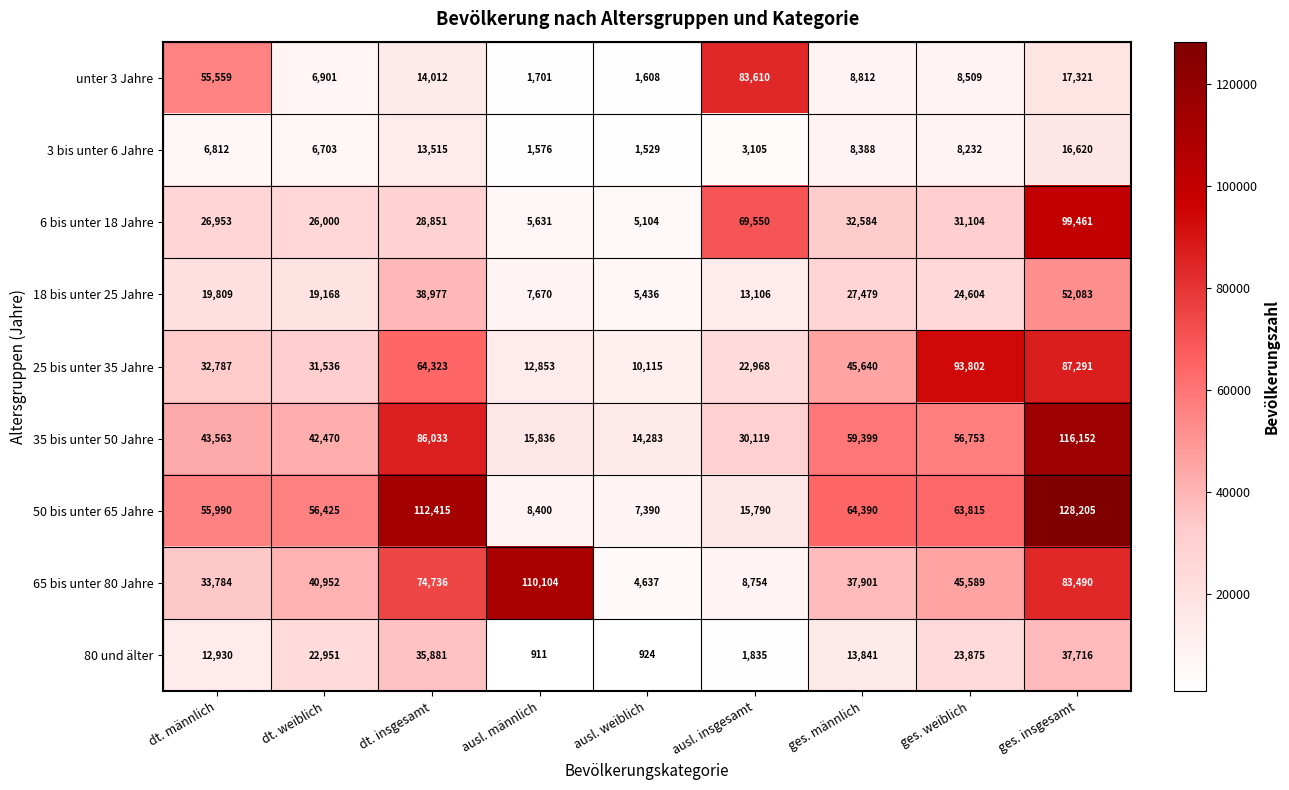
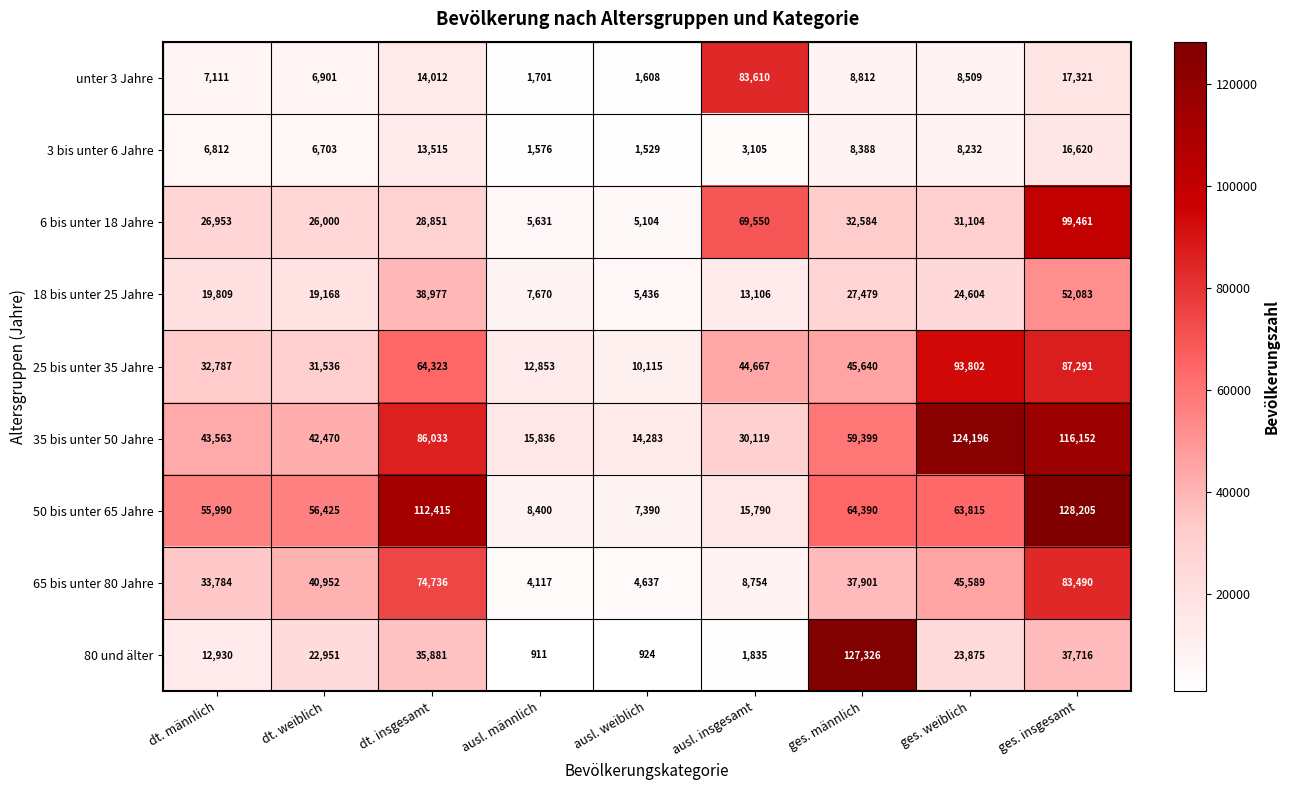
  {
    "unter 3 Jahre": {
-     "dt. männlich": "55,559",
+     "dt. männlich": "7,111",
      "dt. weiblich": "6,901",
      "dt. insgesamt": "14,012",
      "ausl. männlich": "1,701",
      "ausl. weiblich": "1,608",
      "ausl. insgesamt": "83,610",
      "ges. männlich": "8,812",
      "ges. weiblich": "8,509",
      "ges. insgesamt": "17,321"
    },
    "3 bis unter 6 Jahre": {
      "dt. männlich": "6,812",
      "dt. weiblich": "6,703",
      "dt. insgesamt": "13,515",
      "ausl. männlich": "1,576",
      "ausl. weiblich": "1,529",
      "ausl. insgesamt": "3,105",
      "ges. männlich": "8,388",
      "ges. weiblich": "8,232",
      "ges. insgesamt": "16,620"
    },
    "6 bis unter 18 Jahre": {
      "dt. männlich": "26,953",
      "dt. weiblich": "26,000",
      "dt. insgesamt": "28,851",
      "ausl. männlich": "5,631",
      "ausl. weiblich": "5,104",
      "ausl. insgesamt": "69,550",
      "ges. männlich": "32,584",
      "ges. weiblich": "31,104",
      "ges. insgesamt": "99,461"
    },
    "18 bis unter 25 Jahre": {
      "dt. männlich": "19,809",
      "dt. weiblich": "19,168",
      "dt. insgesamt": "38,977",
      "ausl. männlich": "7,670",
      "ausl. weiblich": "5,436",
      "ausl. insgesamt": "13,106",
      "ges. männlich": "27,479",
      "ges. weiblich": "24,604",
      "ges. insgesamt": "52,083"
    },
    "25 bis unter 35 Jahre": {
      "dt. männlich": "32,787",
      "dt. weiblich": "31,536",
      "dt. insgesamt": "64,323",
      "ausl. männlich": "12,853",
      "ausl. weiblich": "10,115",
-     "ausl. insgesamt": "22,968",
+     "ausl. insgesamt": "44,667",
      "ges. männlich": "45,640",
      "ges. weiblich": "93,802",
      "ges. insgesamt": "87,291"
    },
    "35 bis unter 50 Jahre": {
      "dt. männlich": "43,563",
      "dt. weiblich": "42,470",
      "dt. insgesamt": "86,033",
      "ausl. männlich": "15,836",
      "ausl. weiblich": "14,283",
      "ausl. insgesamt": "30,119",
      "ges. männlich": "59,399",
-     "ges. weiblich": "56,753",
+     "ges. weiblich": "124,196",
      "ges. insgesamt": "116,152"
    },
    "50 bis unter 65 Jahre": {
      "dt. männlich": "55,990",
      "dt. weiblich": "56,425",
      "dt. insgesamt": "112,415",
      "ausl. männlich": "8,400",
      "ausl. weiblich": "7,390",
      "ausl. insgesamt": "15,790",
      "ges. männlich": "64,390",
      "ges. weiblich": "63,815",
      "ges. insgesamt": "128,205"
    },
    "65 bis unter 80 Jahre": {
      "dt. männlich": "33,784",
      "dt. weiblich": "40,952",
      "dt. insgesamt": "74,736",
-     "ausl. männlich": "110,104",
+     "ausl. männlich": "4,117",
      "ausl. weiblich": "4,637",
      "ausl. insgesamt": "8,754",
      "ges. männlich": "37,901",
      "ges. weiblich": "45,589",
      "ges. insgesamt": "83,490"
    },
    "80 und älter": {
      "dt. männlich": "12,930",
      "dt. weiblich": "22,951",
      "dt. insgesamt": "35,881",
      "ausl. männlich": "911",
      "ausl. weiblich": "924",
      "ausl. insgesamt": "1,835",
-     "ges. männlich": "13,841",
+     "ges. männlich": "127,326",
      "ges. weiblich": "23,875",
      "ges. insgesamt": "37,716"
    }
  }
